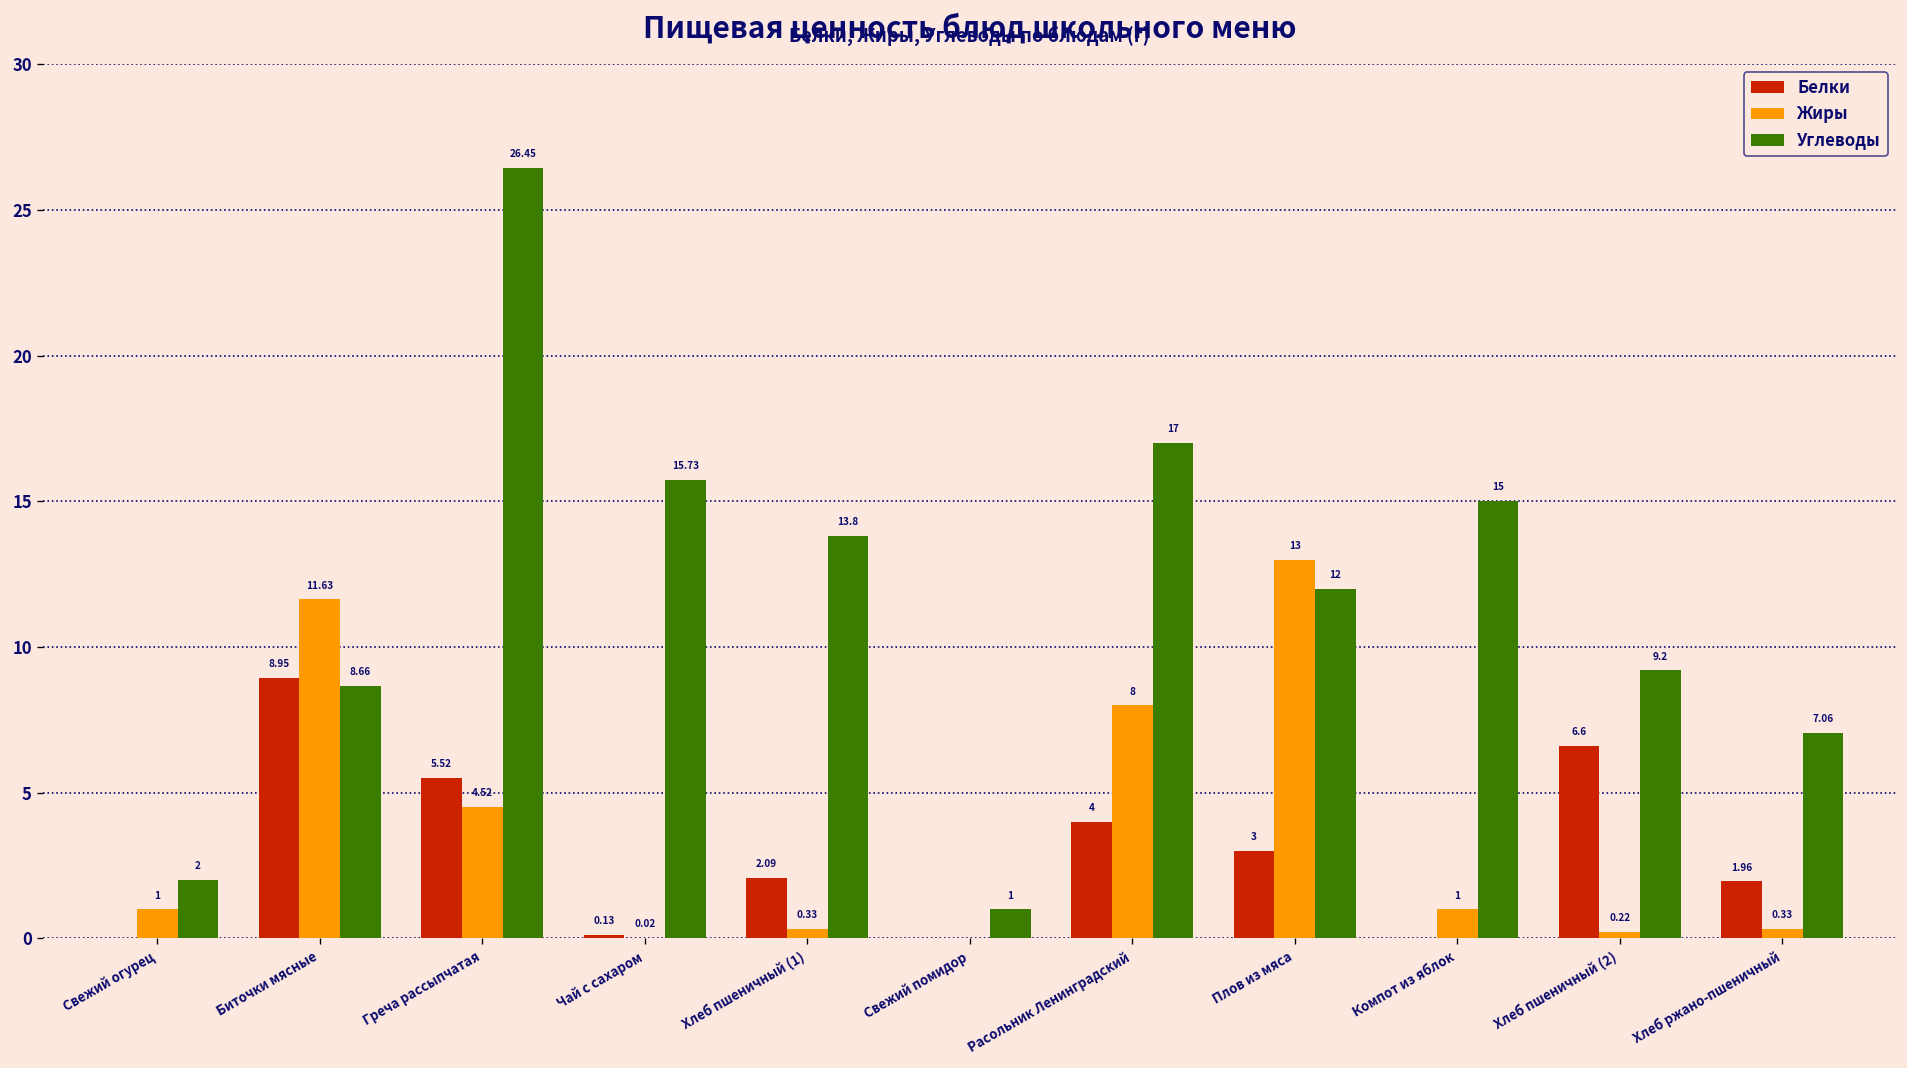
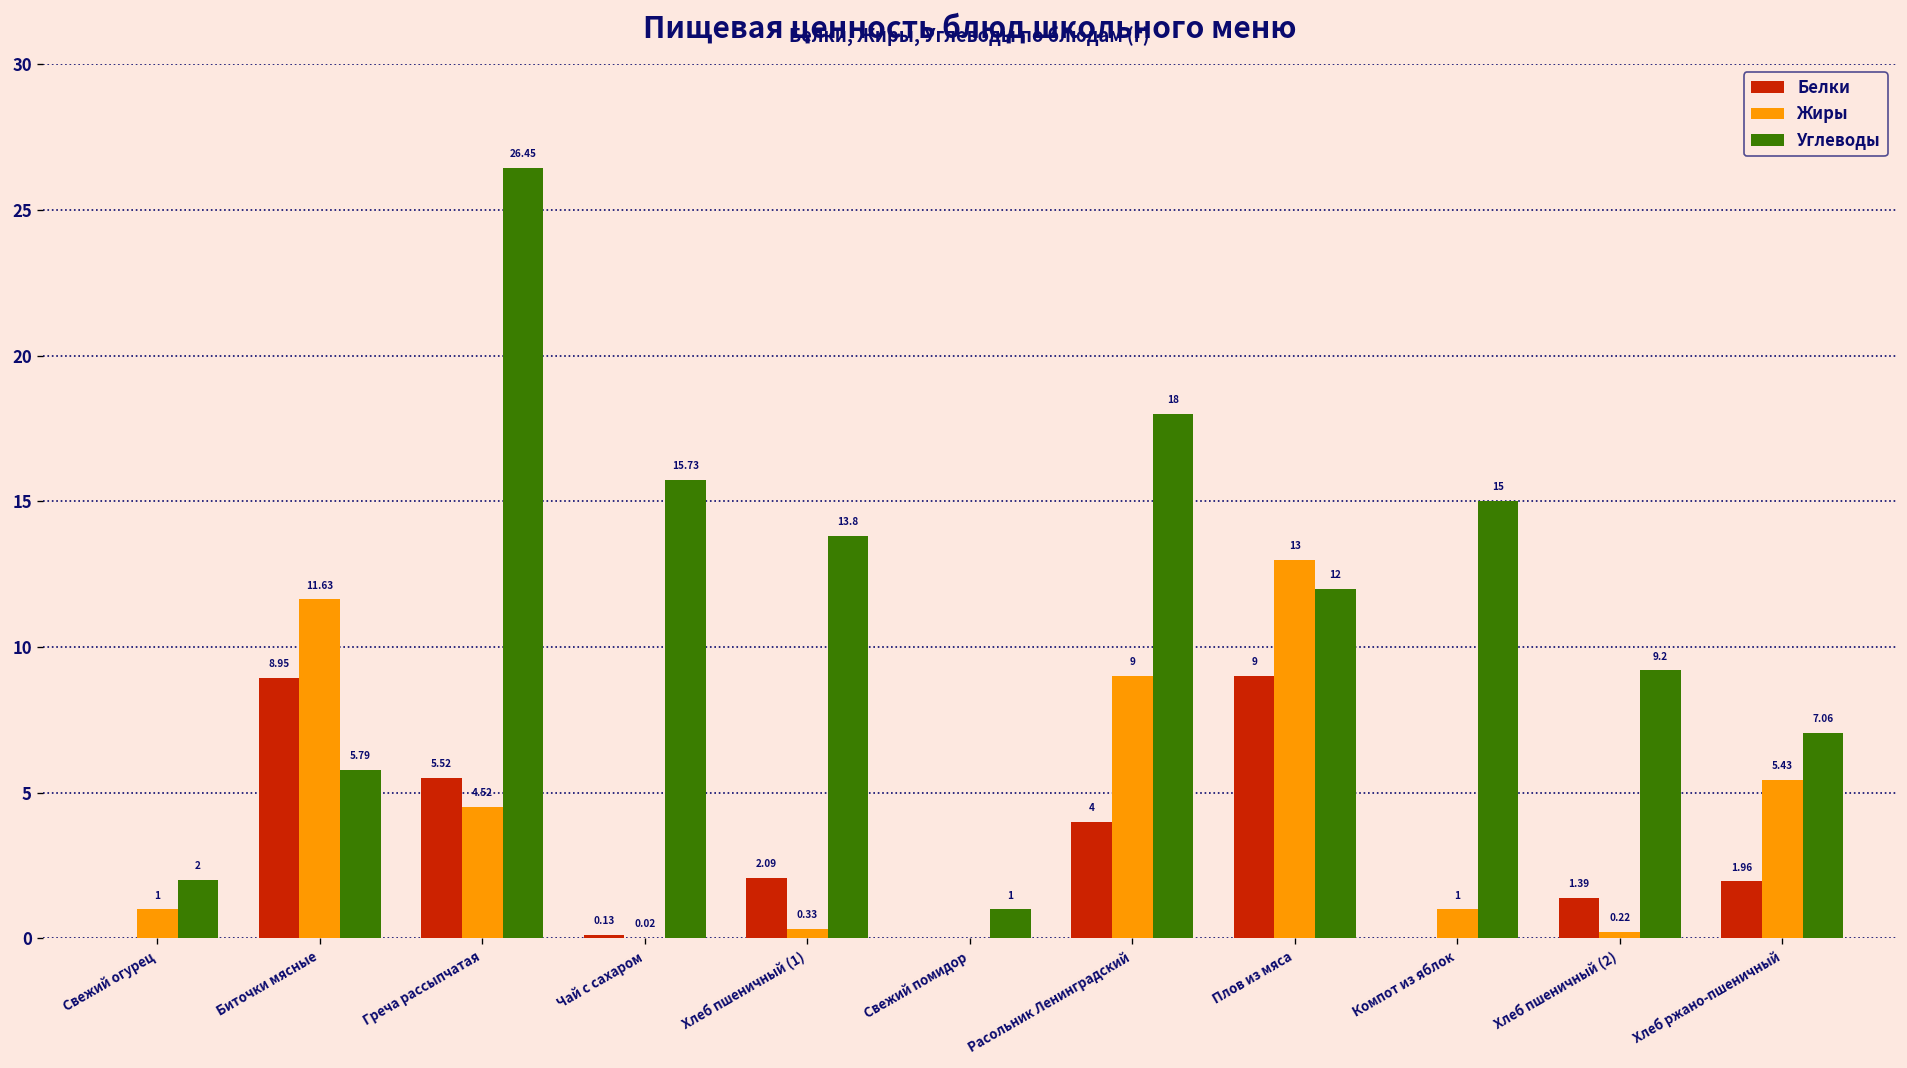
  {
    "Белки": {
      "Биточки мясные": 8.95,
      "Греча рассыпчатая": 5.52,
      "Чай с сахаром": 0.13,
      "Хлеб пшеничный (1)": 2.09,
      "Расольник Ленинградский": 4,
-     "Плов из мяса": 3,
-     "Хлеб пшеничный (2)": 6.6,
+     "Плов из мяса": 9,
+     "Хлеб пшеничный (2)": 1.39,
      "Хлеб ржано-пшеничный": 1.96
    },
    "Жиры": {
      "Свежий огурец": 1,
      "Биточки мясные": 11.63,
      "Греча рассыпчатая": 4.52,
      "Чай с сахаром": 0.02,
      "Хлеб пшеничный (1)": 0.33,
-     "Расольник Ленинградский": 8,
+     "Расольник Ленинградский": 9,
      "Плов из мяса": 13,
      "Компот из яблок": 1,
      "Хлеб пшеничный (2)": 0.22,
-     "Хлеб ржано-пшеничный": 0.33
+     "Хлеб ржано-пшеничный": 5.43
    },
    "Углеводы": {
      "Свежий огурец": 2,
-     "Биточки мясные": 8.66,
+     "Биточки мясные": 5.79,
      "Греча рассыпчатая": 26.45,
      "Чай с сахаром": 15.73,
      "Хлеб пшеничный (1)": 13.8,
      "Свежий помидор": 1,
-     "Расольник Ленинградский": 17,
+     "Расольник Ленинградский": 18,
      "Плов из мяса": 12,
      "Компот из яблок": 15,
      "Хлеб пшеничный (2)": 9.2,
      "Хлеб ржано-пшеничный": 7.06
    }
  }
